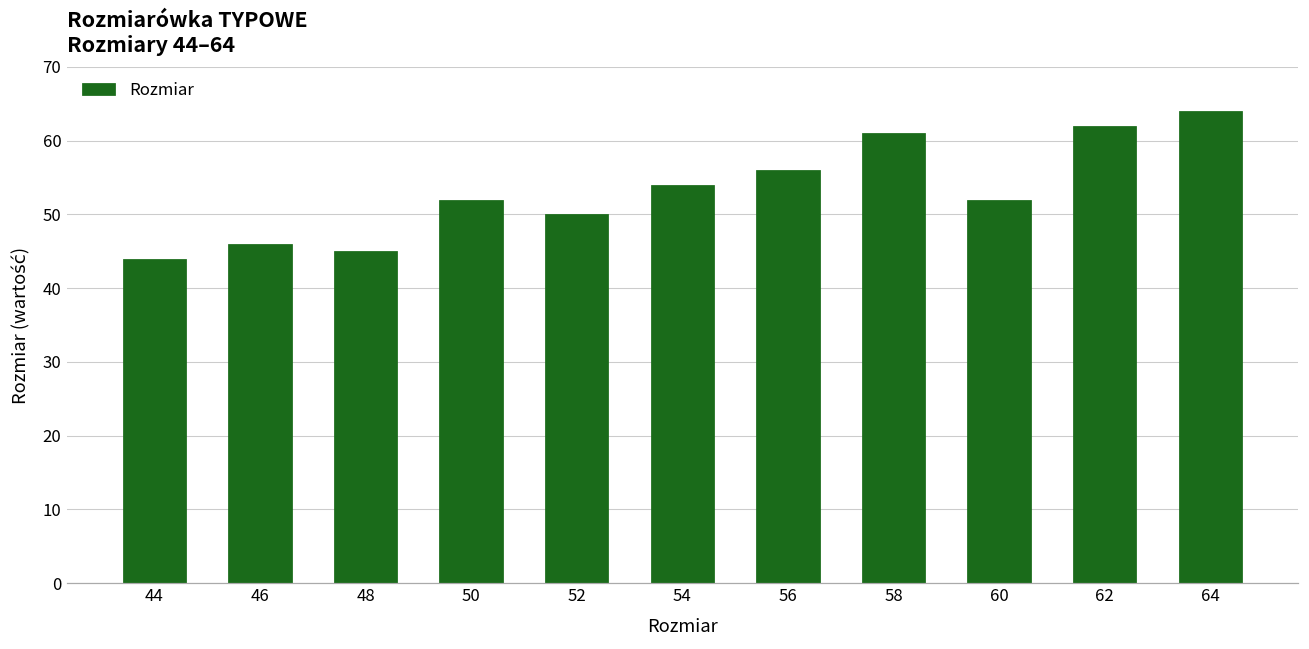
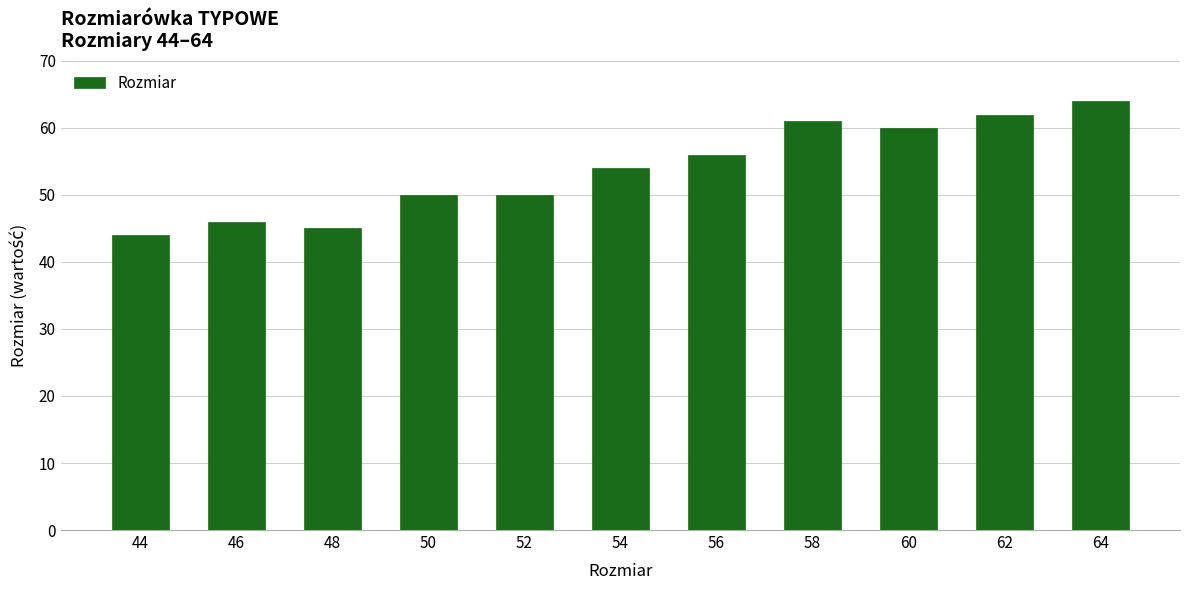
  {
    "44": 44,
    "46": 46,
    "48": 45,
-   "50": 52,
+   "50": 50,
    "52": 50,
    "54": 54,
    "56": 56,
    "58": 61,
-   "60": 52,
+   "60": 60,
    "62": 62,
    "64": 64
  }
